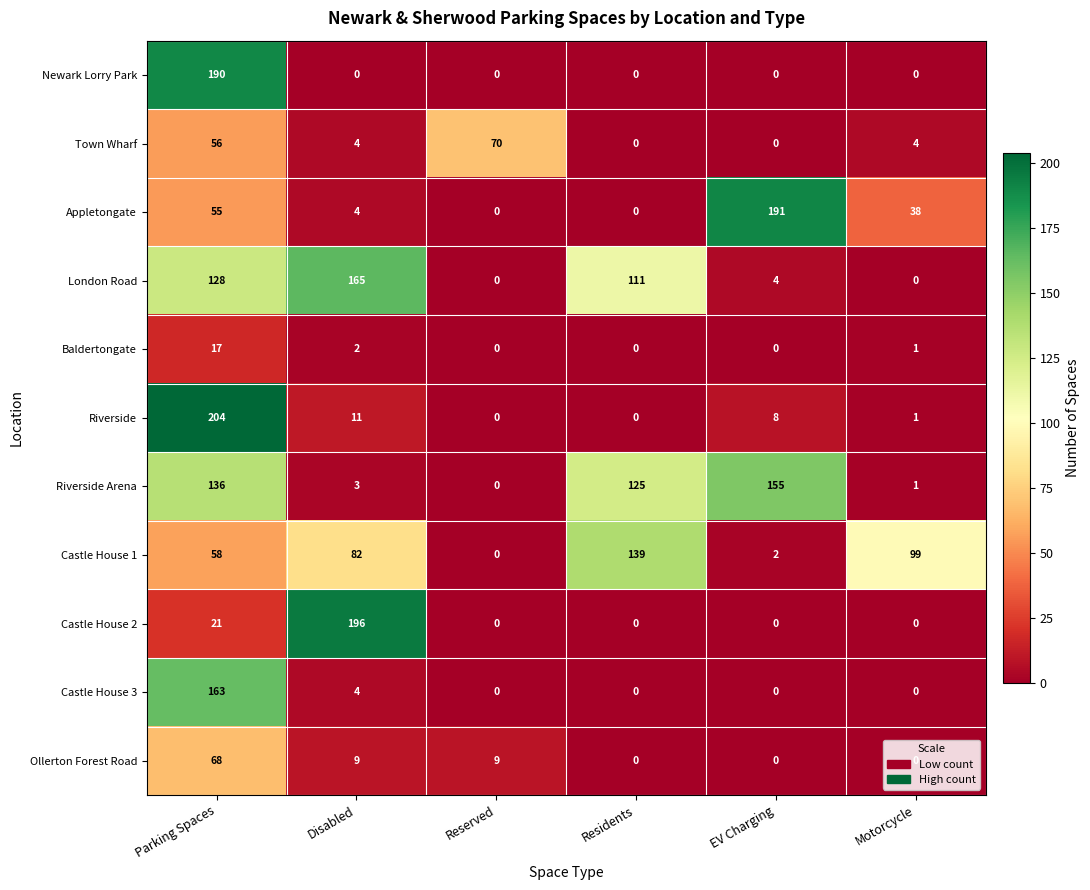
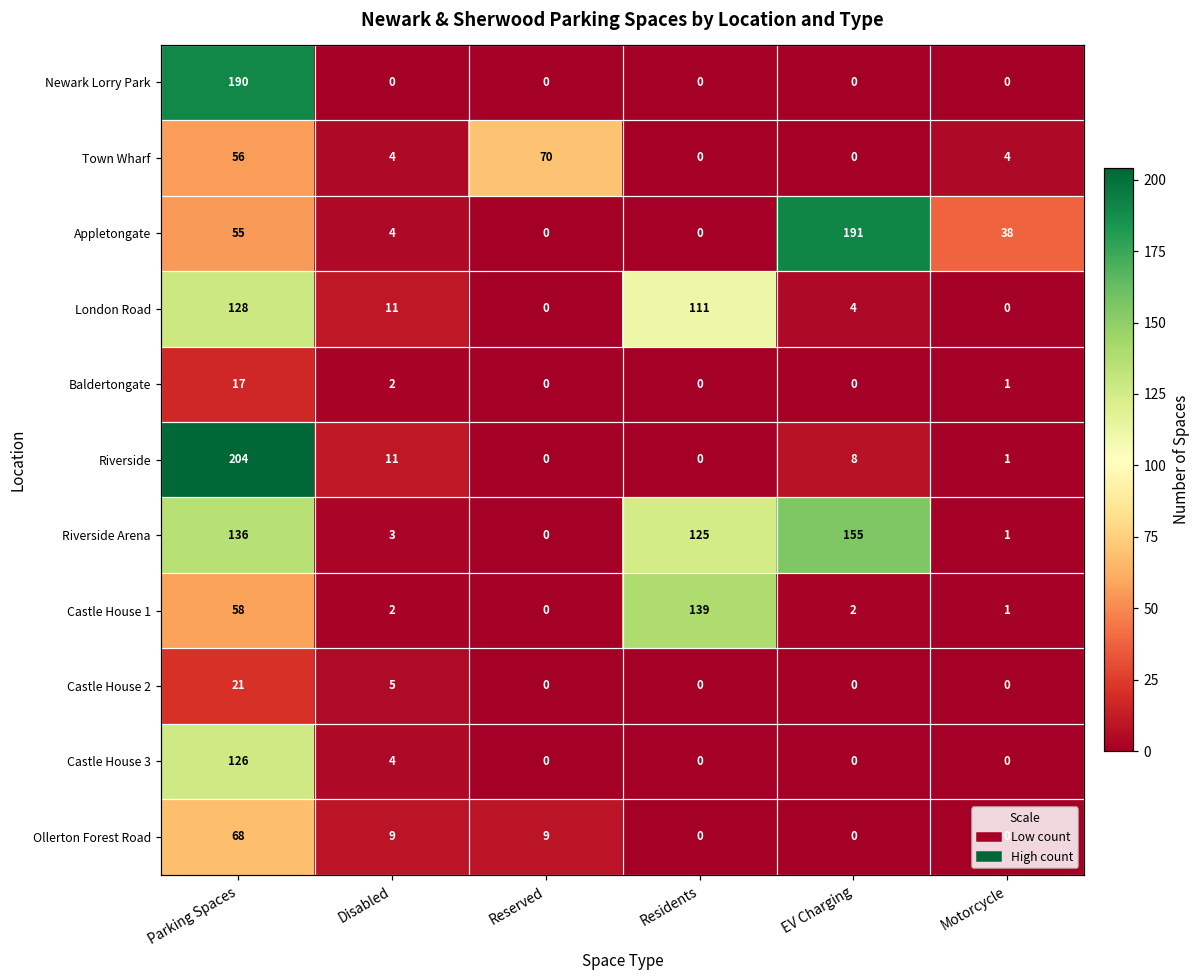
  {
    "Newark Lorry Park": {
      "Parking Spaces": 190,
      "Disabled": 0,
      "Reserved": 0,
      "Residents": 0,
      "EV Charging": 0,
      "Motorcycle": 0
    },
    "Town Wharf": {
      "Parking Spaces": 56,
      "Disabled": 4,
      "Reserved": 70,
      "Residents": 0,
      "EV Charging": 0,
      "Motorcycle": 4
    },
    "Appletongate": {
      "Parking Spaces": 55,
      "Disabled": 4,
      "Reserved": 0,
      "Residents": 0,
      "EV Charging": 191,
      "Motorcycle": 38
    },
    "London Road": {
      "Parking Spaces": 128,
-     "Disabled": 165,
+     "Disabled": 11,
      "Reserved": 0,
      "Residents": 111,
      "EV Charging": 4,
      "Motorcycle": 0
    },
    "Baldertongate": {
      "Parking Spaces": 17,
      "Disabled": 2,
      "Reserved": 0,
      "Residents": 0,
      "EV Charging": 0,
      "Motorcycle": 1
    },
    "Riverside": {
      "Parking Spaces": 204,
      "Disabled": 11,
      "Reserved": 0,
      "Residents": 0,
      "EV Charging": 8,
      "Motorcycle": 1
    },
    "Riverside Arena": {
      "Parking Spaces": 136,
      "Disabled": 3,
      "Reserved": 0,
      "Residents": 125,
      "EV Charging": 155,
      "Motorcycle": 1
    },
    "Castle House 1": {
      "Parking Spaces": 58,
-     "Disabled": 82,
+     "Disabled": 2,
      "Reserved": 0,
      "Residents": 139,
      "EV Charging": 2,
-     "Motorcycle": 99
+     "Motorcycle": 1
    },
    "Castle House 2": {
      "Parking Spaces": 21,
-     "Disabled": 196,
+     "Disabled": 5,
      "Reserved": 0,
      "Residents": 0,
      "EV Charging": 0,
      "Motorcycle": 0
    },
    "Castle House 3": {
-     "Parking Spaces": 163,
+     "Parking Spaces": 126,
      "Disabled": 4,
      "Reserved": 0,
      "Residents": 0,
      "EV Charging": 0,
      "Motorcycle": 0
    },
    "Ollerton Forest Road": {
      "Parking Spaces": 68,
      "Disabled": 9,
      "Reserved": 9,
      "Residents": 0,
      "EV Charging": 0
    }
  }
